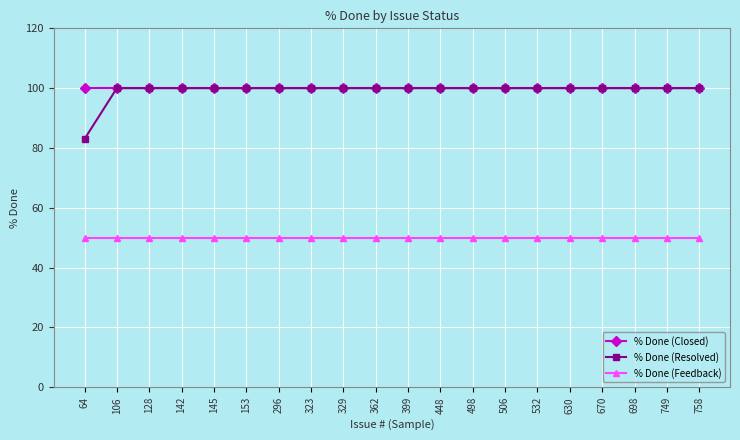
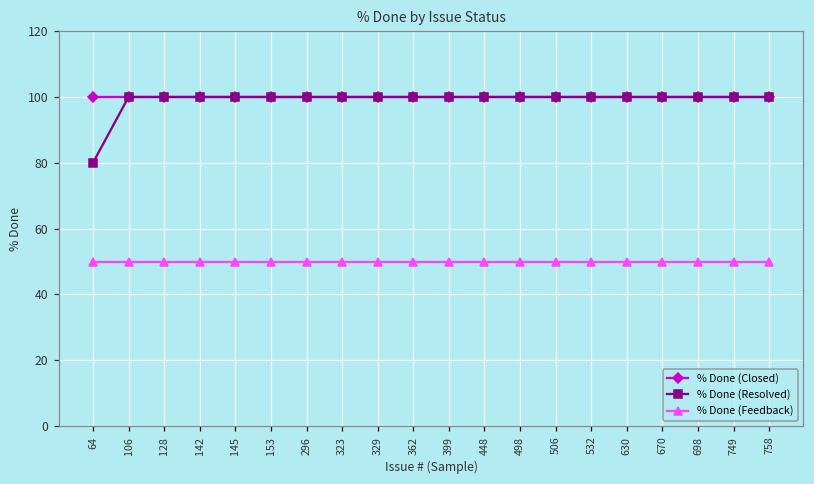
  {
    "% Done (Closed)": {
      "64": 100
    },
    "% Done (Resolved)": {
-     "64": 83
+     "64": 80
    },
    "% Done (Feedback)": {
      "64": 50,
      "106": 50,
      "128": 50,
      "142": 50,
      "145": 50,
      "153": 50,
      "296": 50,
      "323": 50,
      "329": 50,
      "362": 50,
      "399": 50,
      "448": 50,
      "498": 50,
      "506": 50,
      "532": 50,
      "630": 50,
      "670": 50,
      "698": 50,
      "749": 50,
      "758": 50
    }
  }
